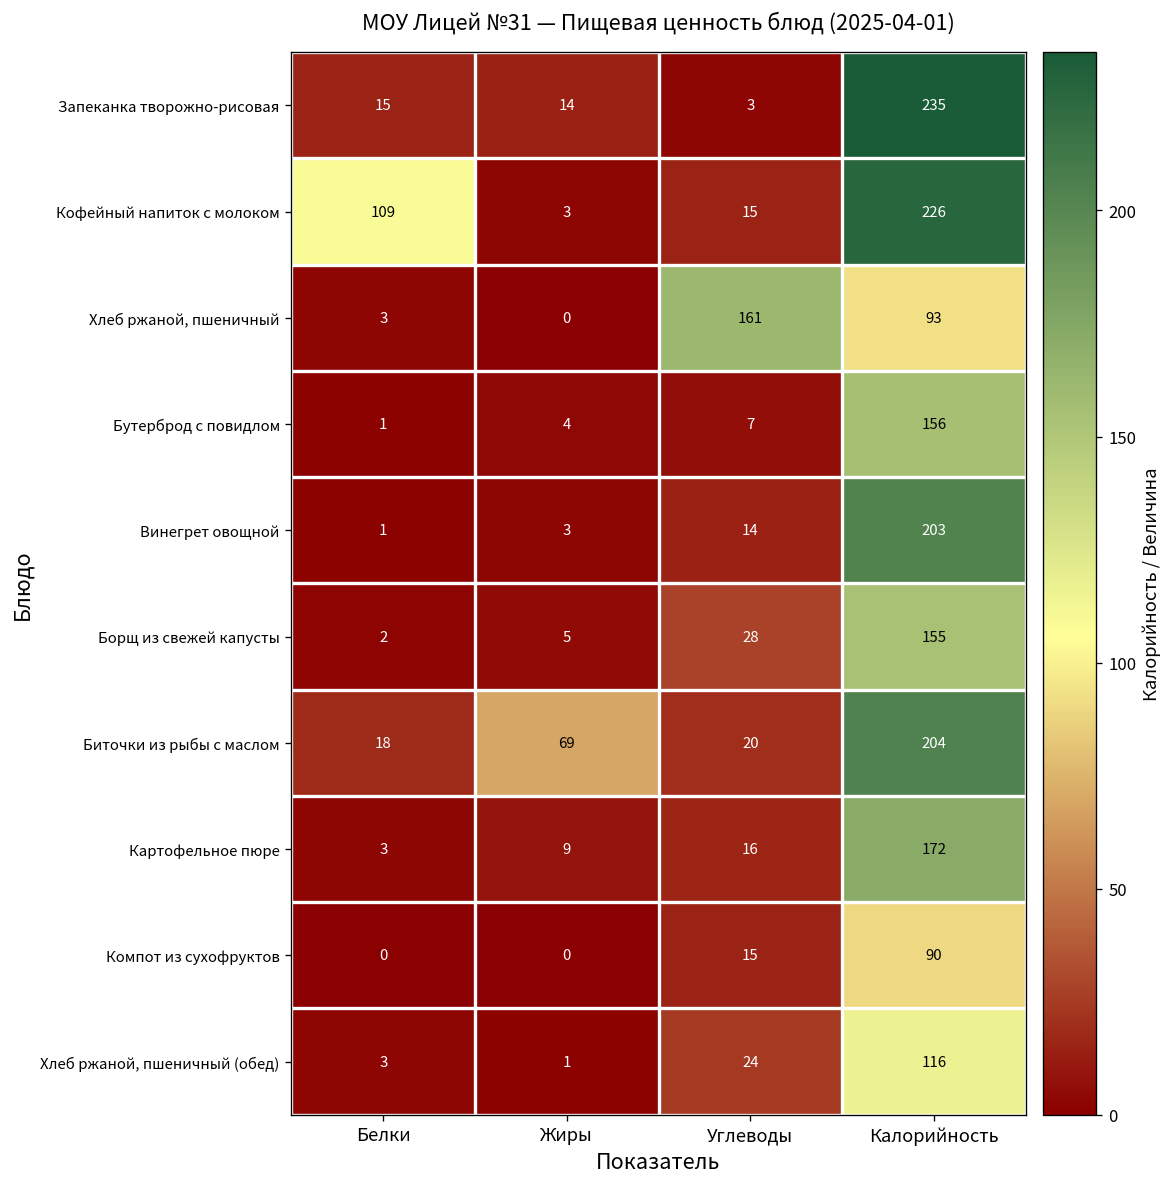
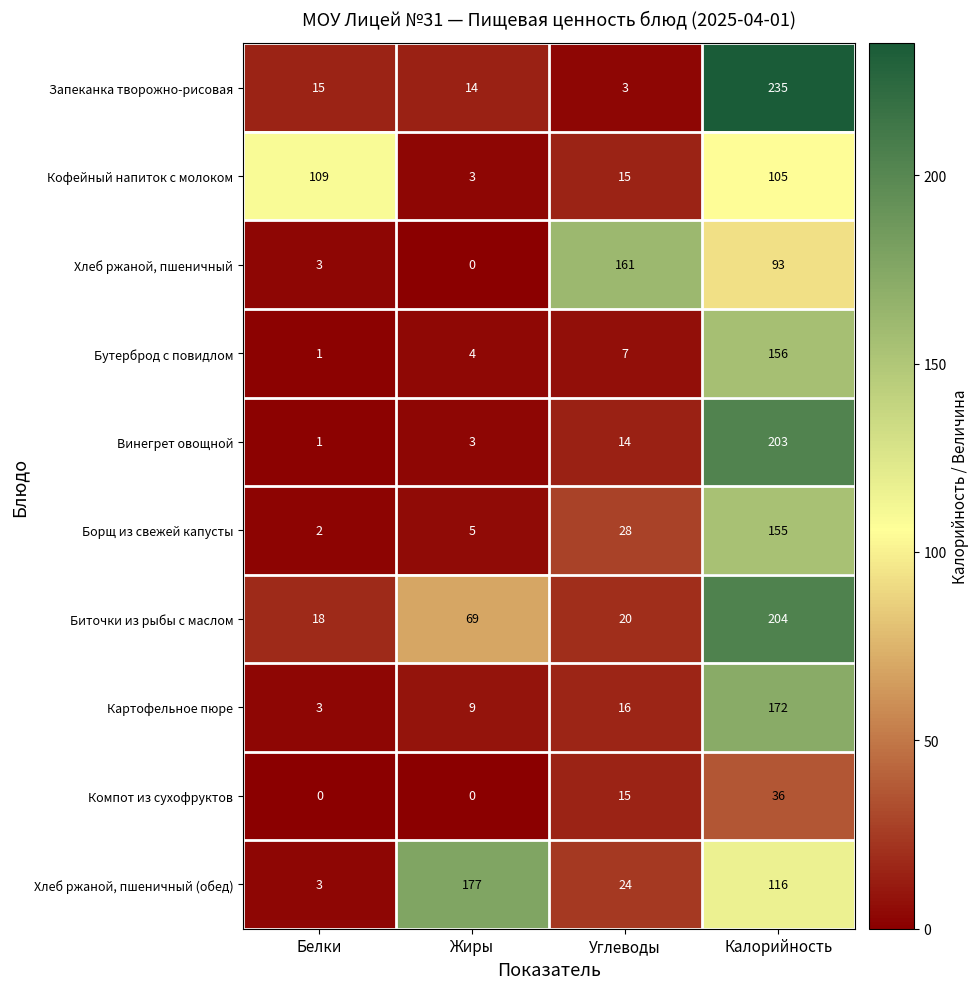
  {
    "Запеканка творожно-рисовая": {
      "Белки": 15,
      "Жиры": 14,
      "Углеводы": 3,
      "Калорийность": 235
    },
    "Кофейный напиток с молоком": {
      "Белки": 109,
      "Жиры": 3,
      "Углеводы": 15,
-     "Калорийность": 226
+     "Калорийность": 105
    },
    "Хлеб ржаной, пшеничный": {
      "Белки": 3,
      "Жиры": 0,
      "Углеводы": 161,
      "Калорийность": 93
    },
    "Бутерброд с повидлом": {
      "Белки": 1,
      "Жиры": 4,
      "Углеводы": 7,
      "Калорийность": 156
    },
    "Винегрет овощной": {
      "Белки": 1,
      "Жиры": 3,
      "Углеводы": 14,
      "Калорийность": 203
    },
    "Борщ из свежей капусты": {
      "Белки": 2,
      "Жиры": 5,
      "Углеводы": 28,
      "Калорийность": 155
    },
    "Биточки из рыбы с маслом": {
      "Белки": 18,
      "Жиры": 69,
      "Углеводы": 20,
      "Калорийность": 204
    },
    "Картофельное пюре": {
      "Белки": 3,
      "Жиры": 9,
      "Углеводы": 16,
      "Калорийность": 172
    },
    "Компот из сухофруктов": {
      "Белки": 0,
      "Жиры": 0,
      "Углеводы": 15,
-     "Калорийность": 90
+     "Калорийность": 36
    },
    "Хлеб ржаной, пшеничный (обед)": {
      "Белки": 3,
-     "Жиры": 1,
+     "Жиры": 177,
      "Углеводы": 24,
      "Калорийность": 116
    }
  }
